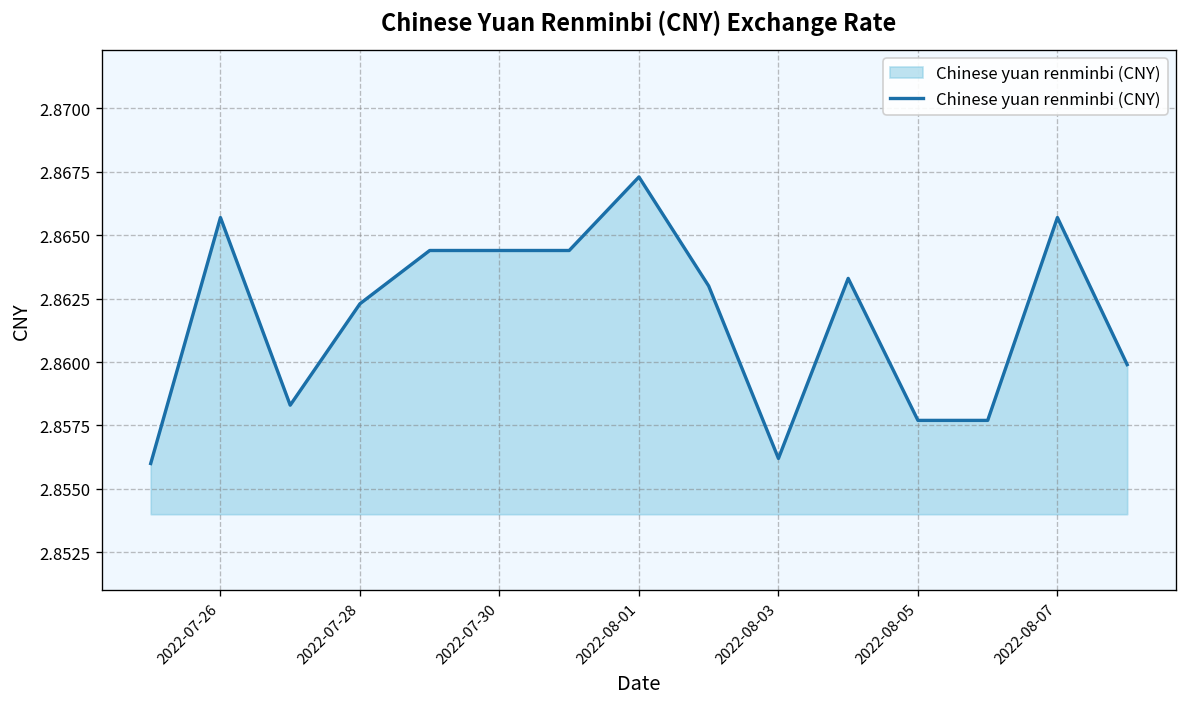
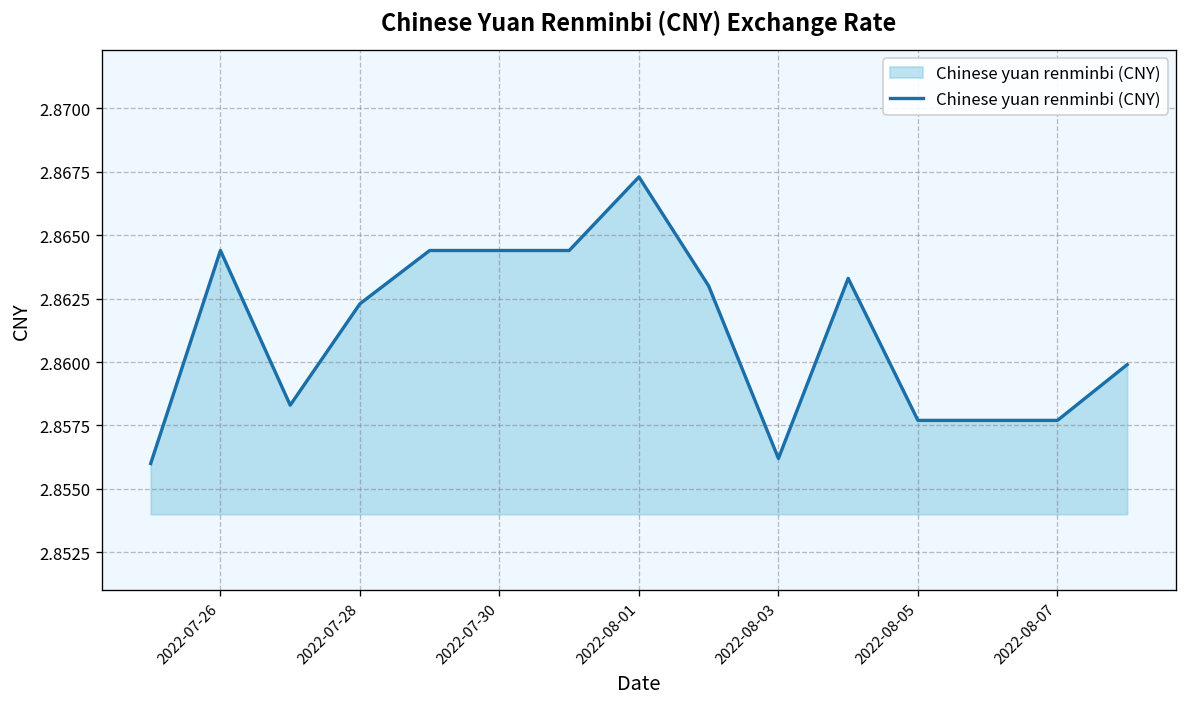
  {
-   "2022-07-26": 2.8657,
+   "2022-07-26": 2.8644,
    "2022-07-28": 2.8623,
    "2022-07-30": 2.8644,
    "2022-08-01": 2.8673,
    "2022-08-03": 2.8562,
    "2022-08-05": 2.8577,
-   "2022-08-07": 2.8657
+   "2022-08-07": 2.8577
  }
